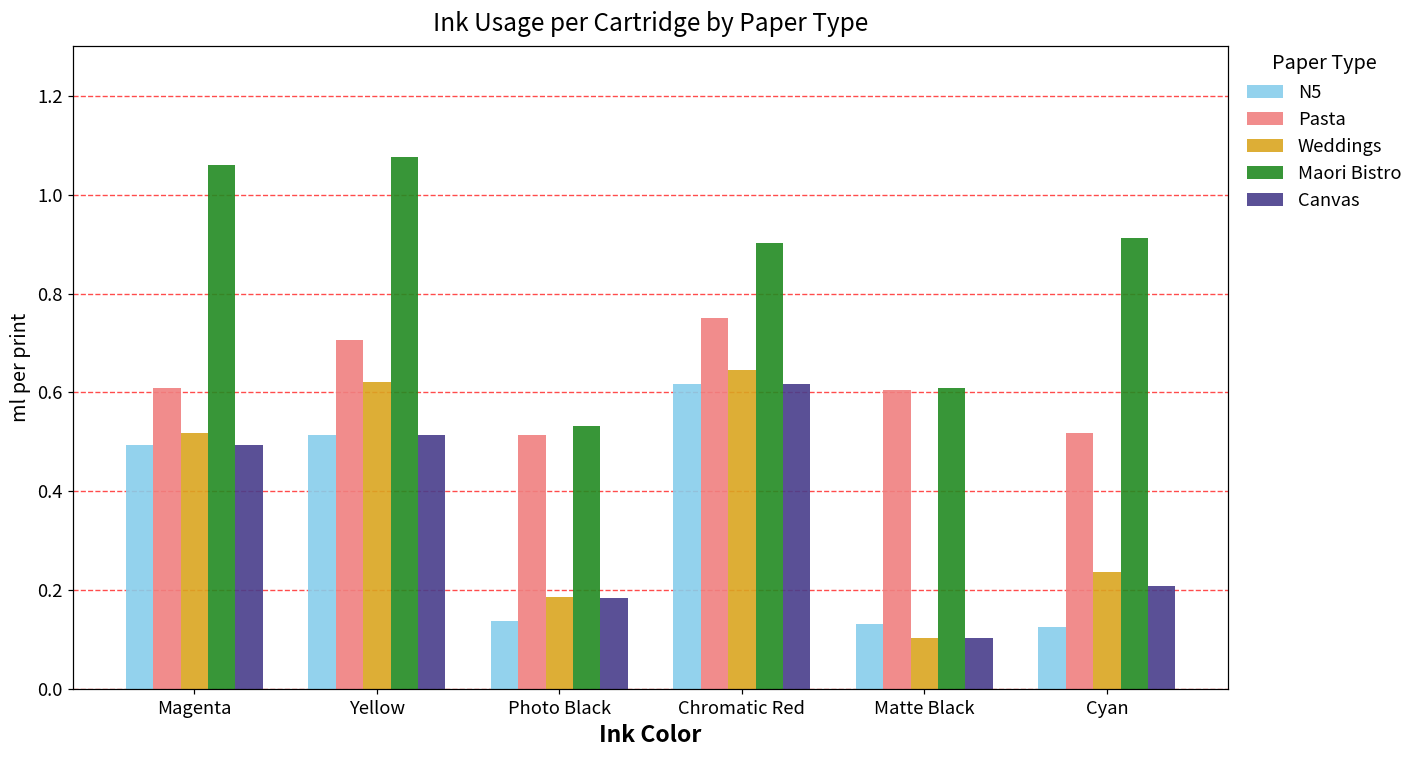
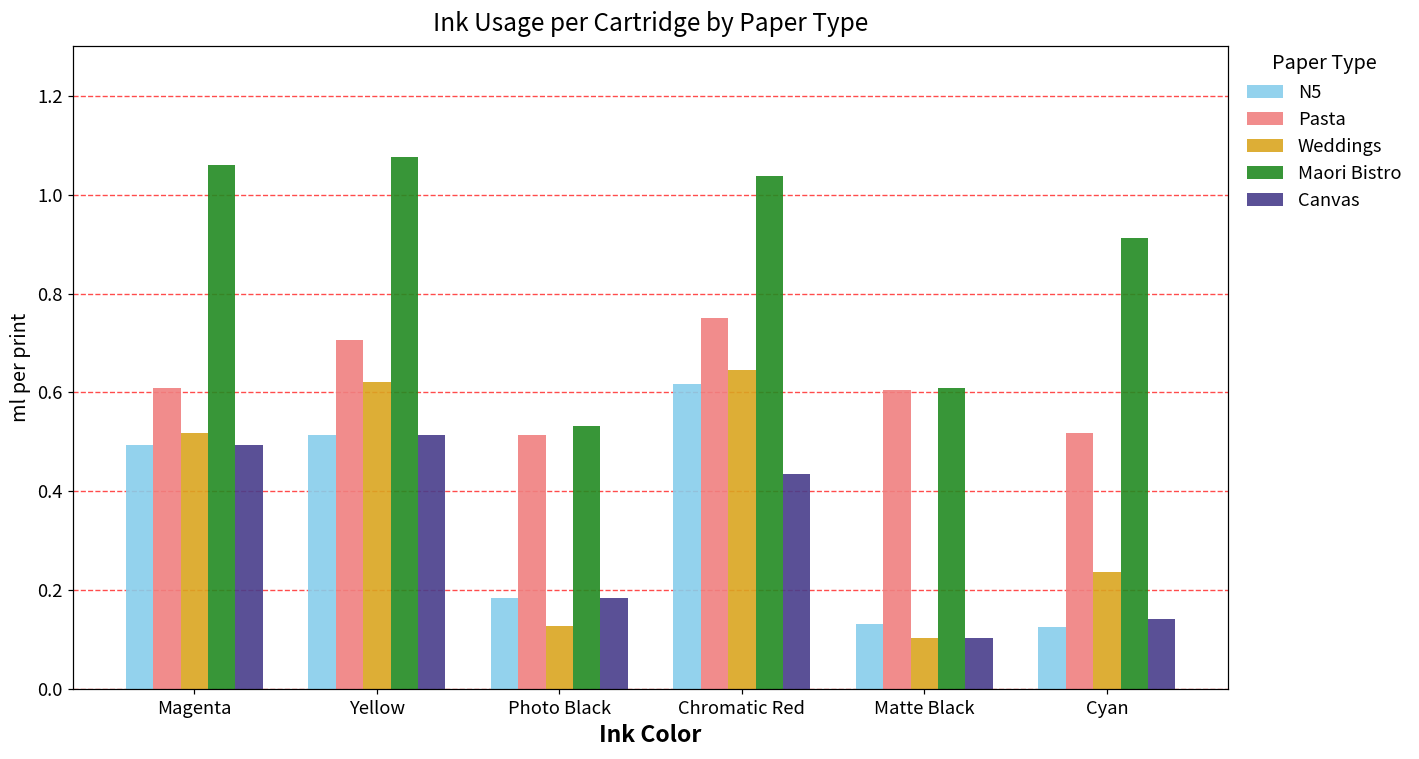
  {
    "N5": {
      "Magenta": 0.49,
      "Yellow": 0.51,
-     "Photo Black": 0.14,
+     "Photo Black": 0.18,
      "Chromatic Red": 0.62,
      "Matte Black": 0.13,
      "Cyan": 0.13
    },
    "Pasta": {
      "Magenta": 0.61,
      "Yellow": 0.71,
      "Photo Black": 0.51,
      "Chromatic Red": 0.75,
      "Matte Black": 0.60,
      "Cyan": 0.52
    },
    "Weddings": {
      "Magenta": 0.52,
      "Yellow": 0.62,
-     "Photo Black": 0.19,
+     "Photo Black": 0.13,
      "Chromatic Red": 0.65,
      "Matte Black": 0.10,
      "Cyan": 0.24
    },
    "Maori Bistro": {
      "Magenta": 1.06,
      "Yellow": 1.08,
      "Photo Black": 0.53,
-     "Chromatic Red": 0.90,
+     "Chromatic Red": 1.04,
      "Matte Black": 0.61,
      "Cyan": 0.91
    },
    "Canvas": {
      "Magenta": 0.49,
      "Yellow": 0.51,
      "Photo Black": 0.18,
-     "Chromatic Red": 0.62,
+     "Chromatic Red": 0.44,
      "Matte Black": 0.10,
-     "Cyan": 0.21
+     "Cyan": 0.14
    }
  }
